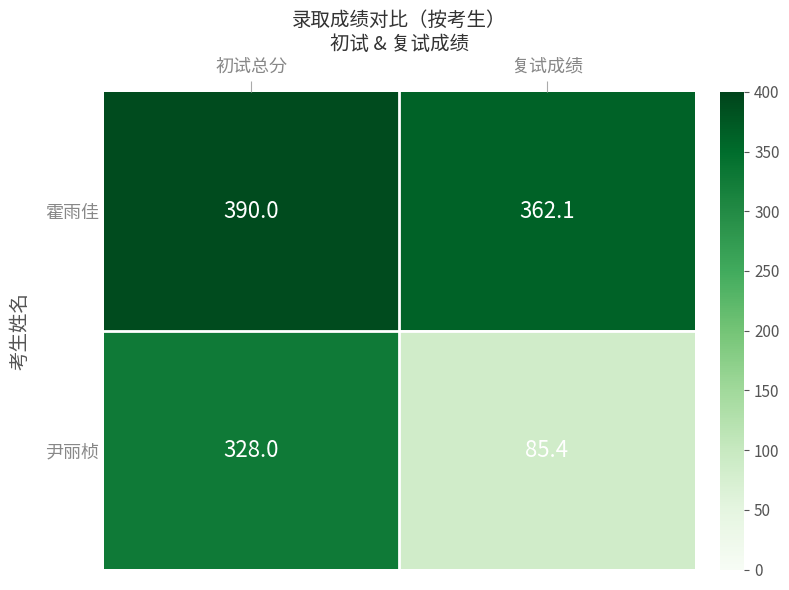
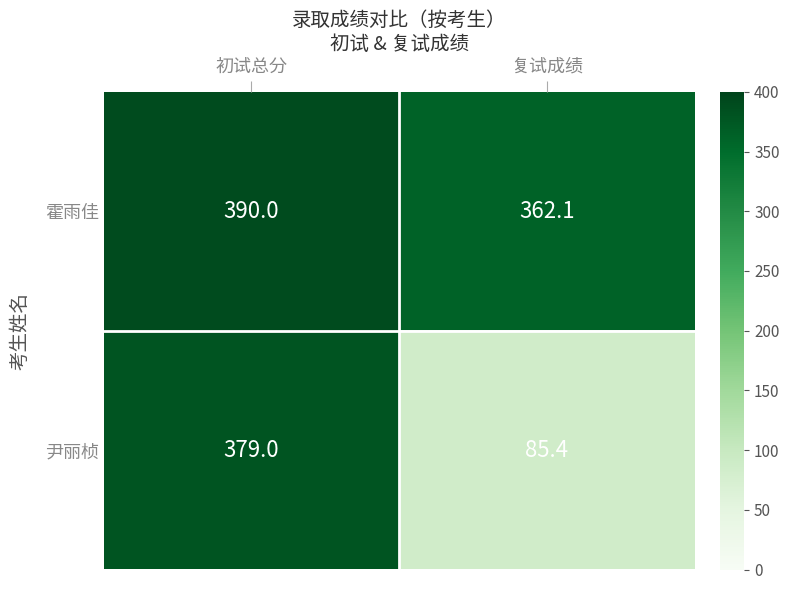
  {
    "霍雨佳": {
      "初试总分": 390.0,
      "复试成绩": 362.1
    },
    "尹丽桢": {
-     "初试总分": 328.0,
+     "初试总分": 379.0,
      "复试成绩": 85.4
    }
  }
